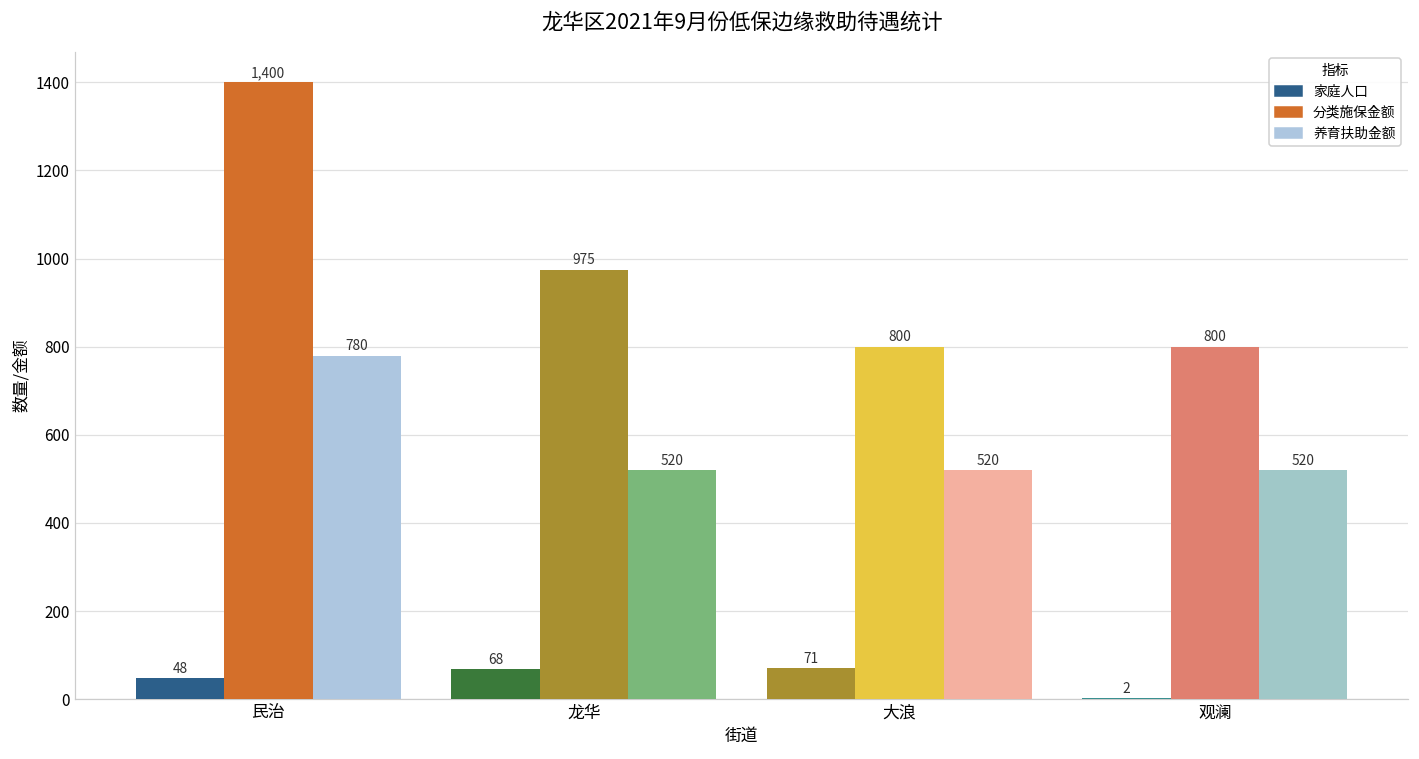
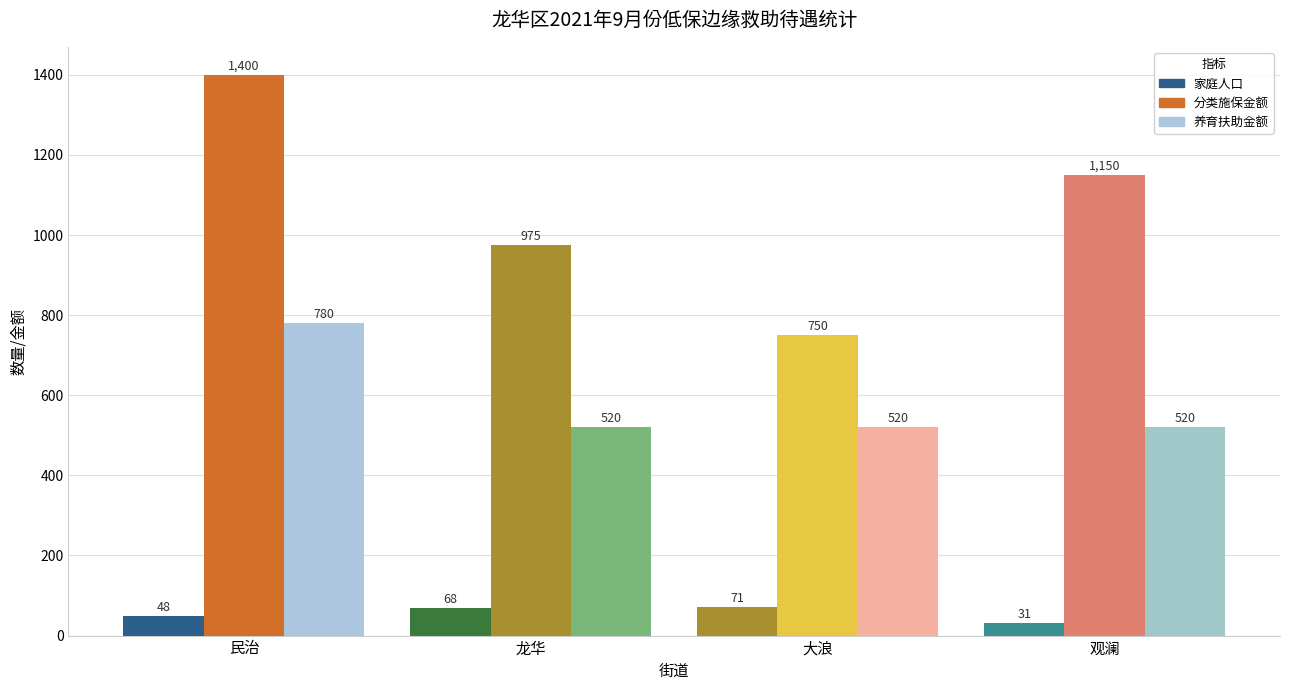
  {
    "家庭人口": {
      "民治": "48",
      "龙华": "68",
      "大浪": "71",
-     "观澜": "2"
+     "观澜": "31"
    },
    "分类施保金额": {
      "民治": "1,400",
      "龙华": "975",
-     "大浪": "800",
-     "观澜": "800"
+     "大浪": "750",
+     "观澜": "1,150"
    },
    "养育扶助金额": {
      "民治": "780",
      "龙华": "520",
      "大浪": "520",
      "观澜": "520"
    }
  }
